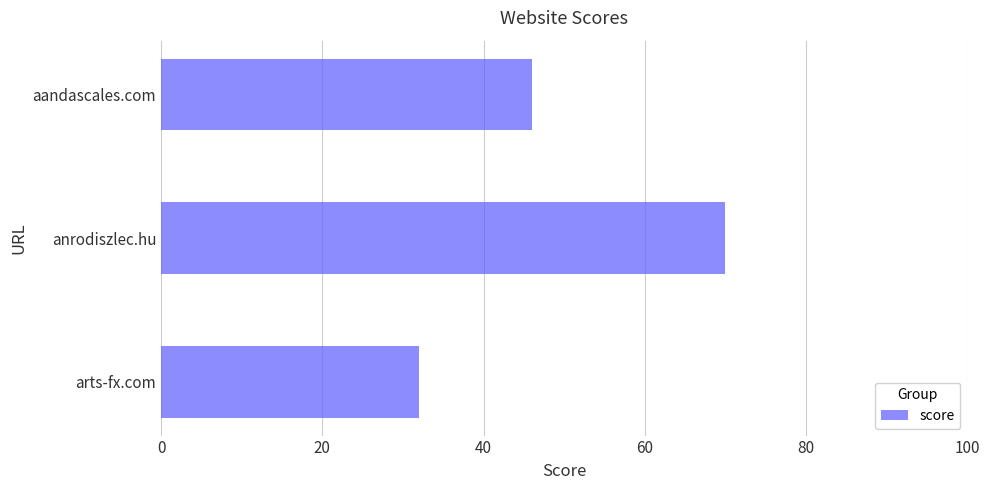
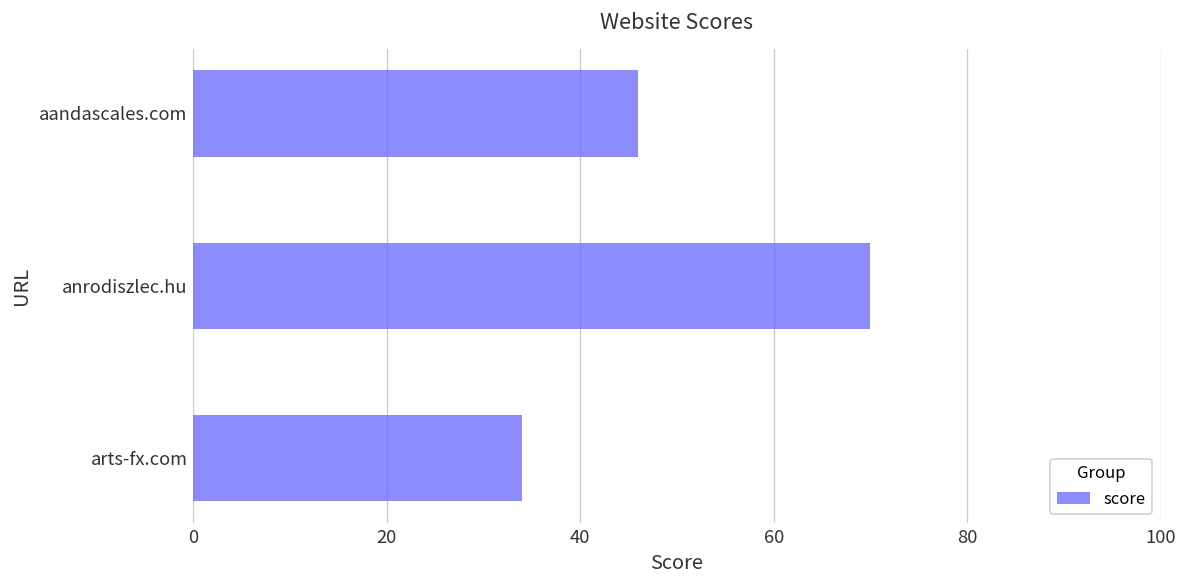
  {
    "aandascales.com": 46,
    "anrodiszlec.hu": 70,
-   "arts-fx.com": 32
+   "arts-fx.com": 34
  }
